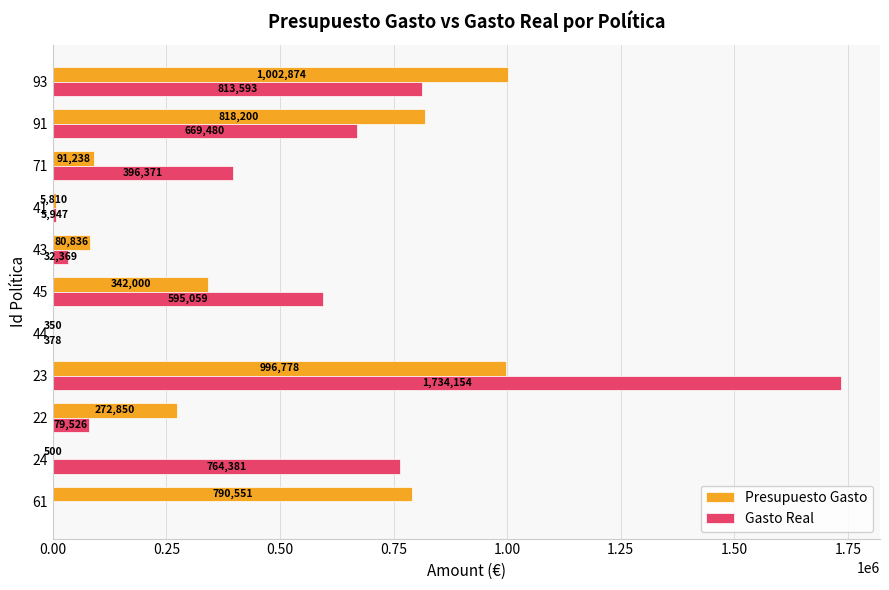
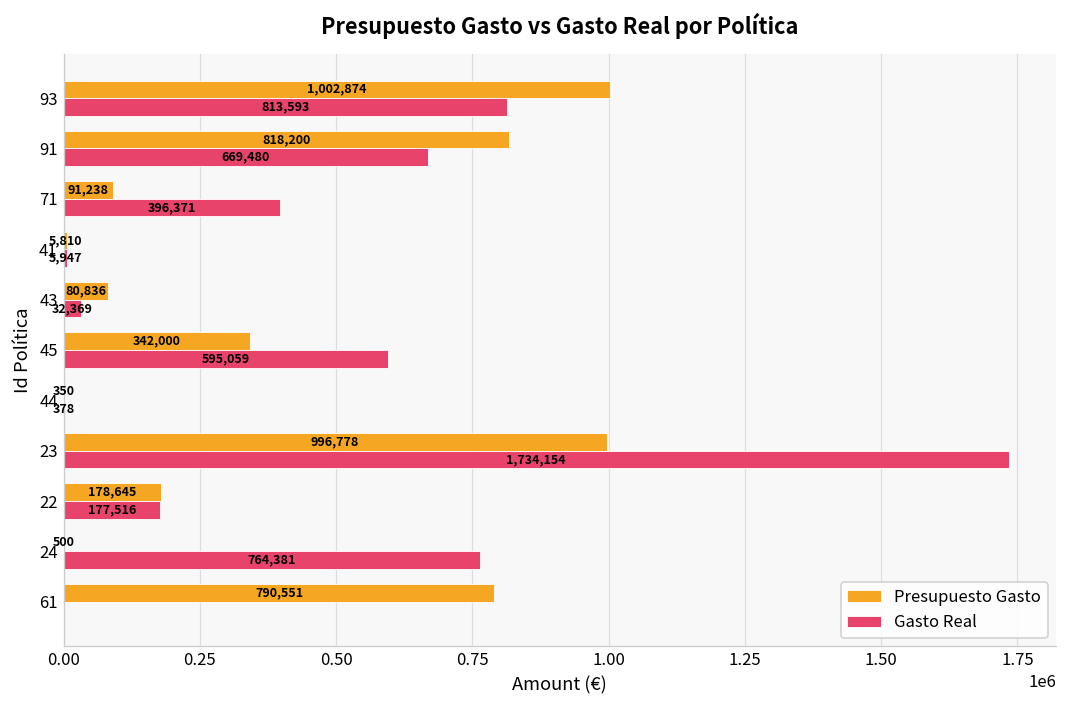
  {
    "Presupuesto Gasto": {
      "93": "1,002,874",
      "91": "818,200",
      "71": "91,238",
      "41": "5,810",
      "43": "80,836",
      "45": "342,000",
      "44": "350",
      "23": "996,778",
-     "22": "272,850",
+     "22": "178,645",
      "24": "500",
      "61": "790,551"
    },
    "Gasto Real": {
      "93": "813,593",
      "91": "669,480",
      "71": "396,371",
      "41": "5,947",
      "43": "32,369",
      "45": "595,059",
      "44": "378",
      "23": "1,734,154",
-     "22": "79,526",
+     "22": "177,516",
      "24": "764,381"
    }
  }
